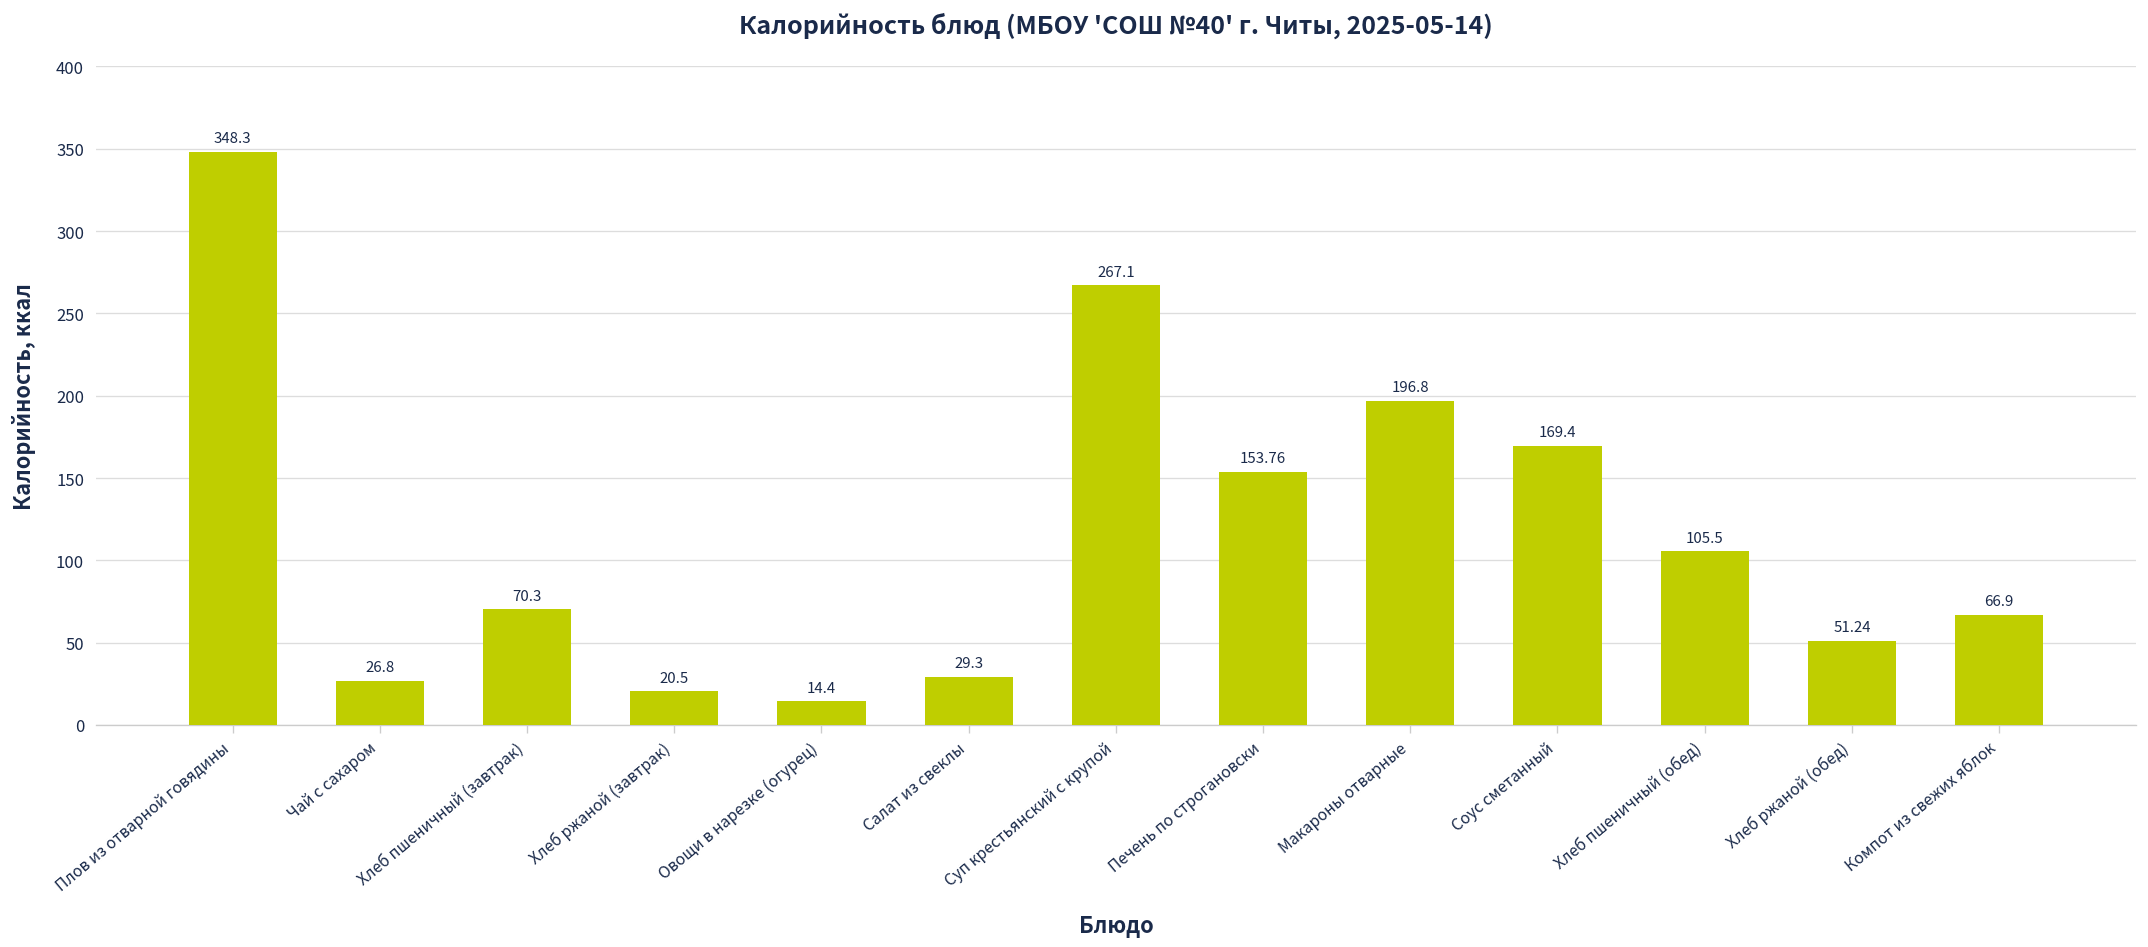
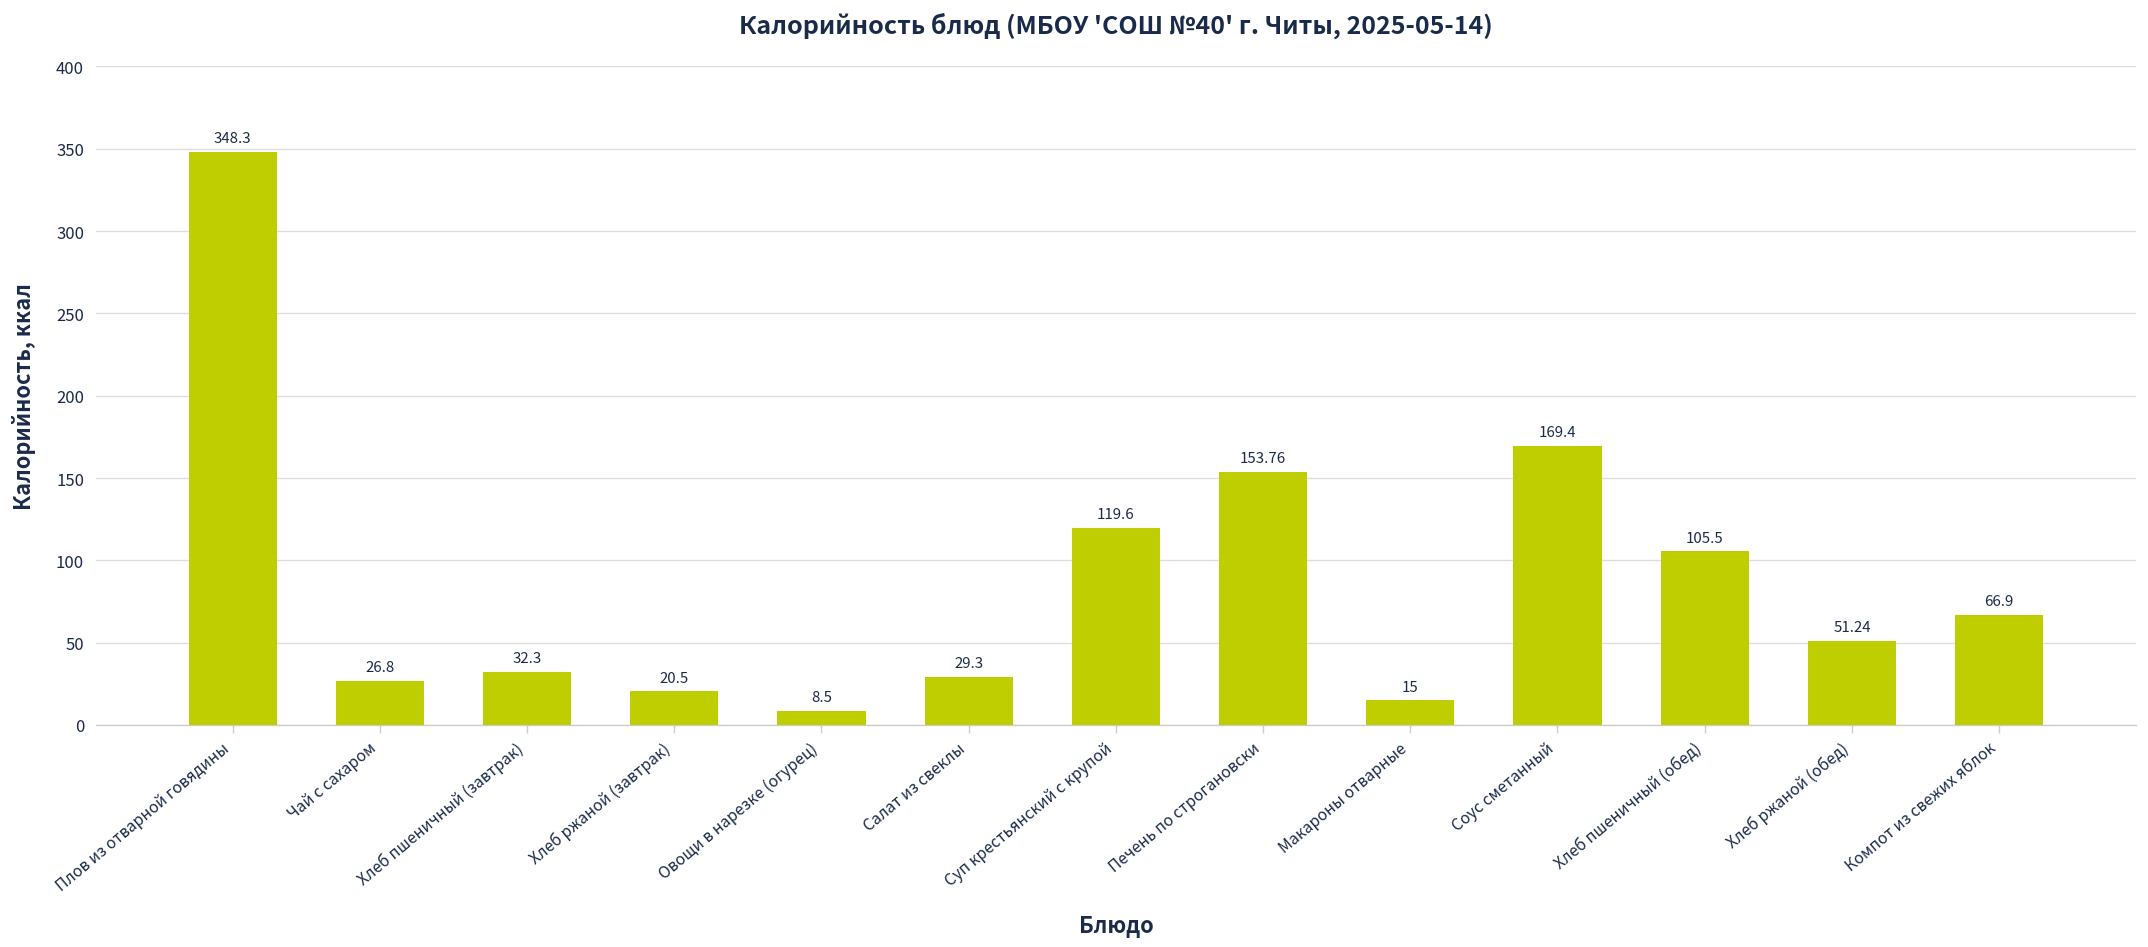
  {
    "Плов из отварной говядины": 348.3,
    "Чай с сахаром": 26.8,
-   "Хлеб пшеничный (завтрак)": 70.3,
+   "Хлеб пшеничный (завтрак)": 32.3,
    "Хлеб ржаной (завтрак)": 20.5,
-   "Овощи в нарезке (огурец)": 14.4,
+   "Овощи в нарезке (огурец)": 8.5,
    "Салат из свеклы": 29.3,
-   "Суп крестьянский с крупой": 267.1,
+   "Суп крестьянский с крупой": 119.6,
    "Печень по строгановски": 153.76,
-   "Макароны отварные": 196.8,
+   "Макароны отварные": 15,
    "Соус сметанный": 169.4,
    "Хлеб пшеничный (обед)": 105.5,
    "Хлеб ржаной (обед)": 51.24,
    "Компот из свежих яблок": 66.9
  }
